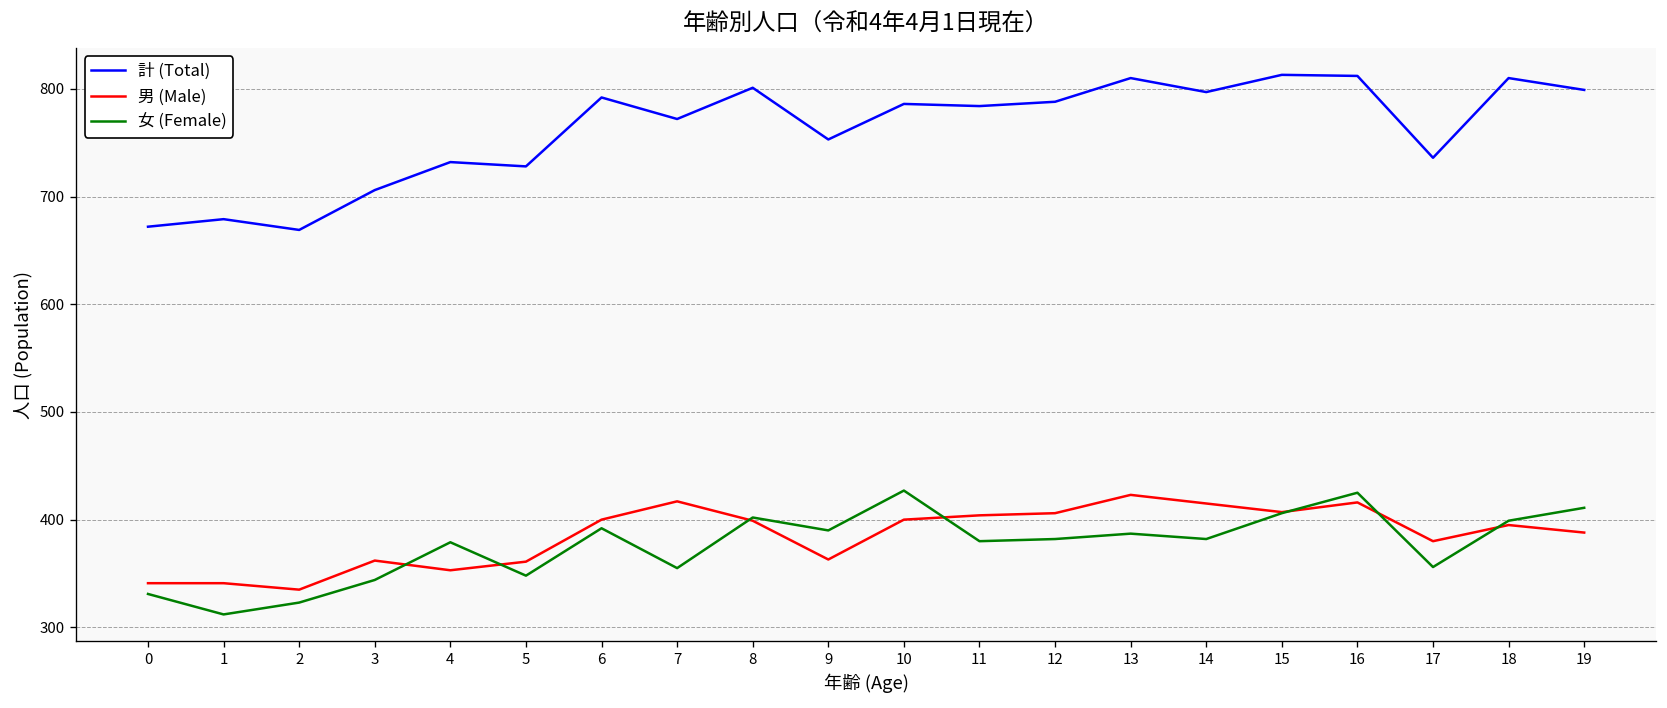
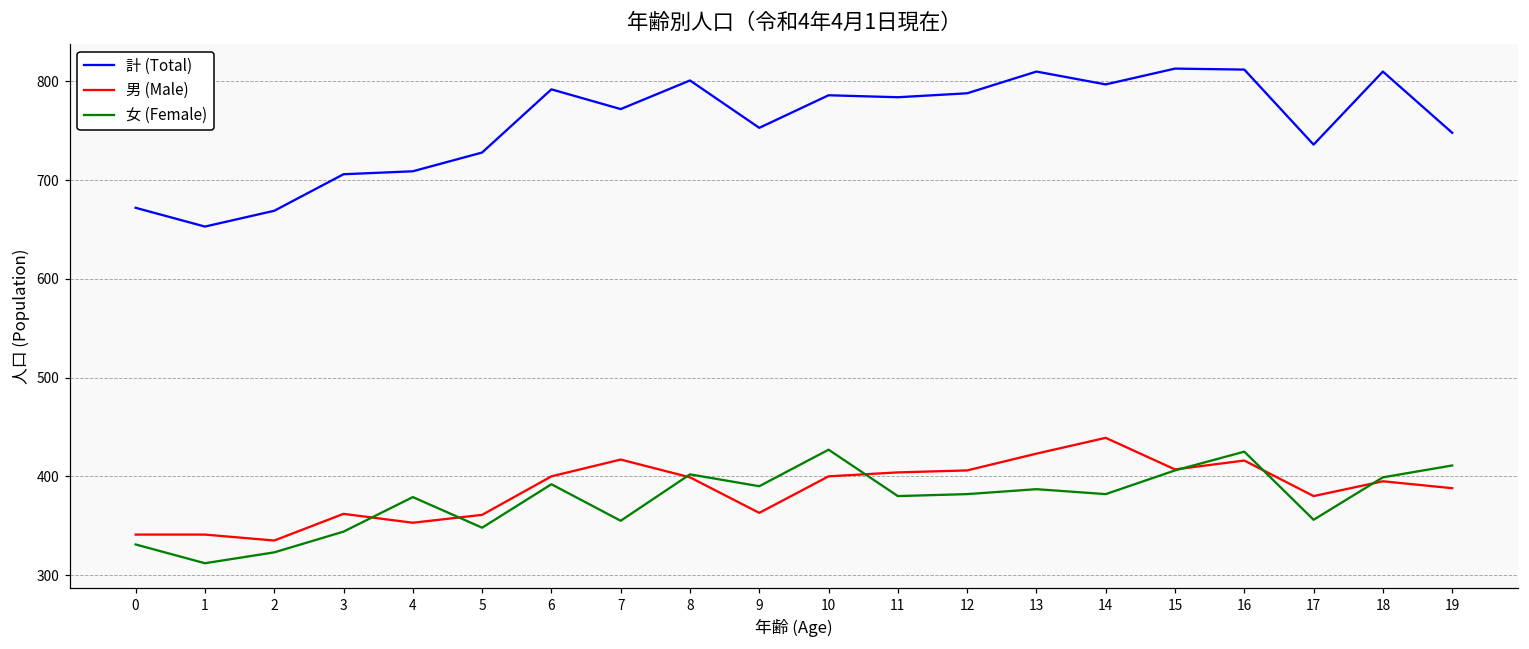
  {
    "計 (Total)": {
      "0": 670,
-     "1": 680,
+     "1": 650,
      "2": 670,
      "3": 710,
-     "4": 730,
+     "4": 710,
      "5": 730,
      "6": 790,
      "7": 770,
      "8": 800,
      "9": 750,
      "10": 790,
      "11": 780,
      "12": 790,
      "13": 810,
      "14": 800,
      "15": 810,
      "16": 810,
      "17": 740,
      "18": 810,
-     "19": 800
+     "19": 750
    },
    "男 (Male)": {
      "0": 340,
      "1": 340,
      "2": 340,
      "3": 360,
      "4": 350,
      "5": 360,
      "6": 400,
      "7": 420,
      "8": 400,
      "9": 360,
      "10": 400,
      "11": 400,
      "12": 410,
      "13": 420,
-     "14": 420,
+     "14": 440,
      "16": 420,
      "17": 380,
      "18": 400,
      "19": 390
    },
    "女 (Female)": {
      "0": 330,
      "1": 310,
      "2": 320,
      "3": 340,
      "4": 380,
      "5": 350,
      "6": 390,
      "7": 360,
      "8": 400,
      "9": 390,
      "10": 430,
      "11": 380,
      "12": 380,
      "13": 390,
      "14": 380,
      "16": 430,
      "17": 360,
      "18": 400,
      "19": 410
    }
  }
